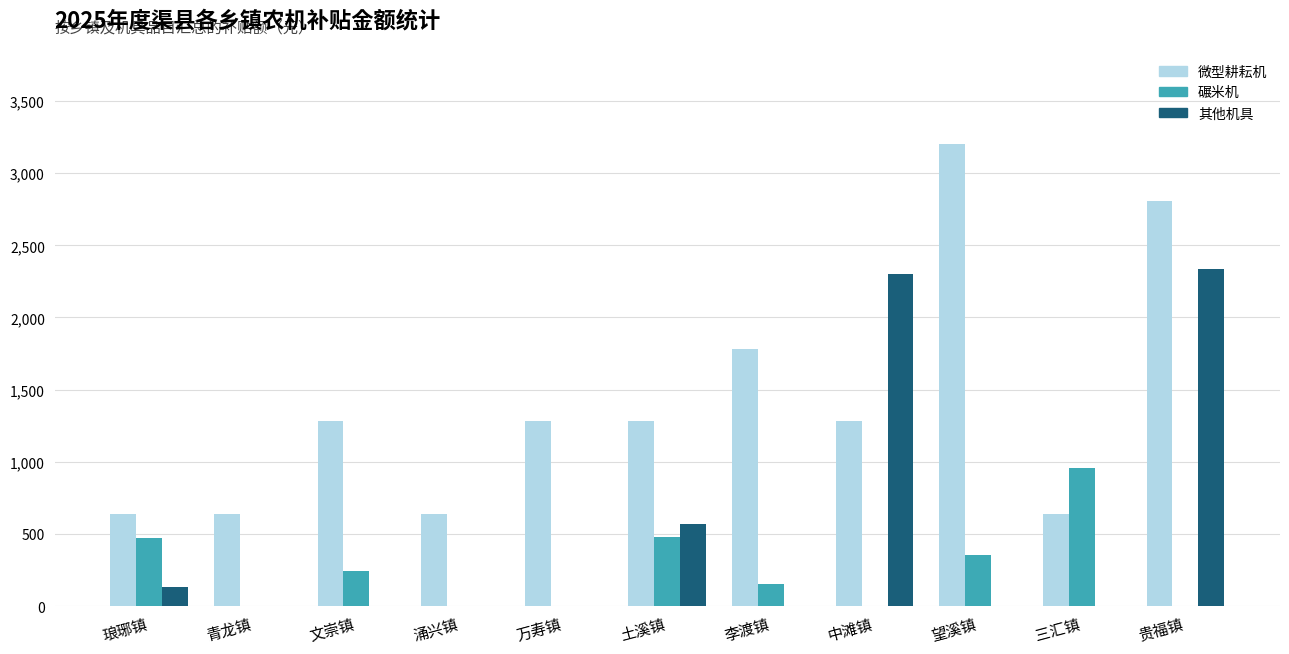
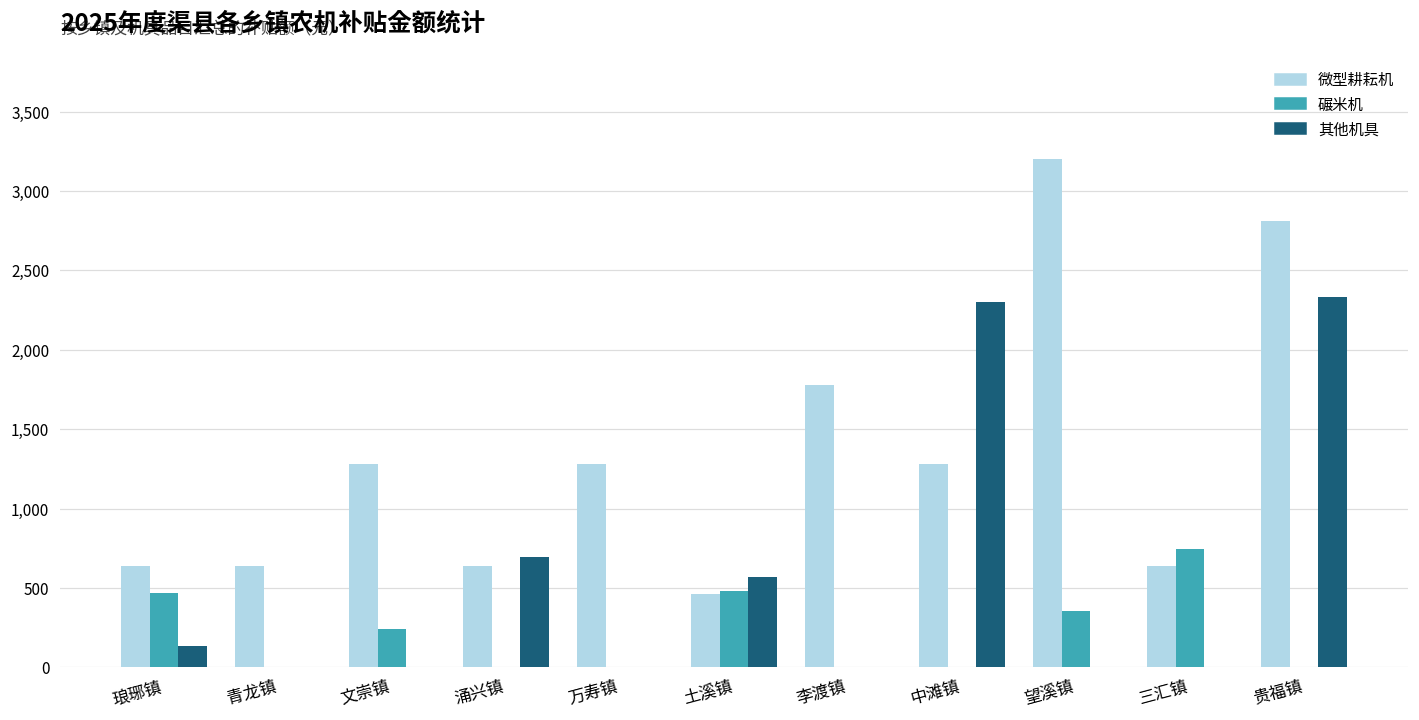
  {
    "微型耕耘机": {
      "琅琊镇": "640",
      "青龙镇": "640",
      "文崇镇": "1,280",
      "涌兴镇": "640",
      "万寿镇": "1,280",
-     "土溪镇": "1,280",
+     "土溪镇": "460",
      "李渡镇": "1,780",
      "中滩镇": "1,280",
      "望溪镇": "3,200",
      "三汇镇": "640",
      "贵福镇": "2,810"
    },
    "碾米机": {
      "琅琊镇": "470",
      "青龙镇": "0",
      "文崇镇": "240",
      "涌兴镇": "0",
      "万寿镇": "0",
      "土溪镇": "480",
-     "李渡镇": "150",
+     "李渡镇": "0",
      "中滩镇": "0",
      "望溪镇": "360",
-     "三汇镇": "960",
+     "三汇镇": "750",
      "贵福镇": "0"
    },
    "其他机具": {
      "琅琊镇": "140",
      "青龙镇": "0",
      "文崇镇": "0",
-     "涌兴镇": "0",
+     "涌兴镇": "690",
      "万寿镇": "0",
      "土溪镇": "570",
      "李渡镇": "0",
      "中滩镇": "2,300",
      "望溪镇": "0",
      "三汇镇": "0",
      "贵福镇": "2,330"
    }
  }
